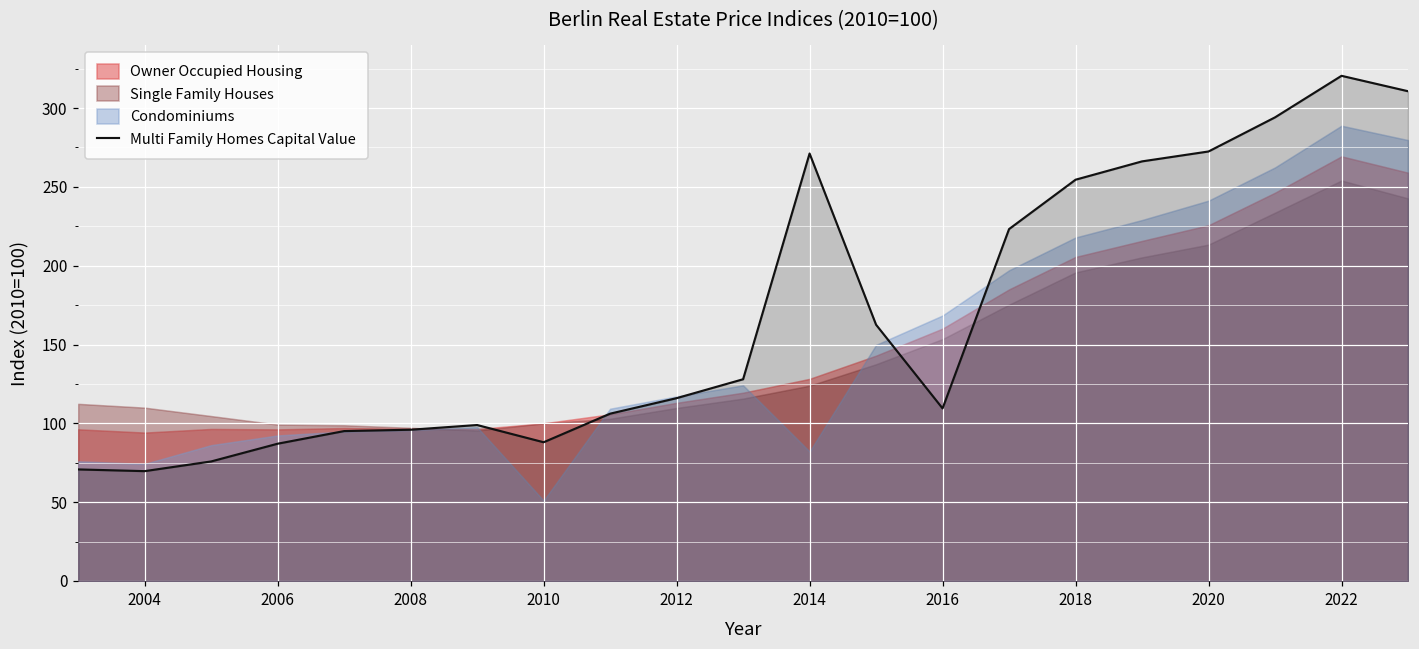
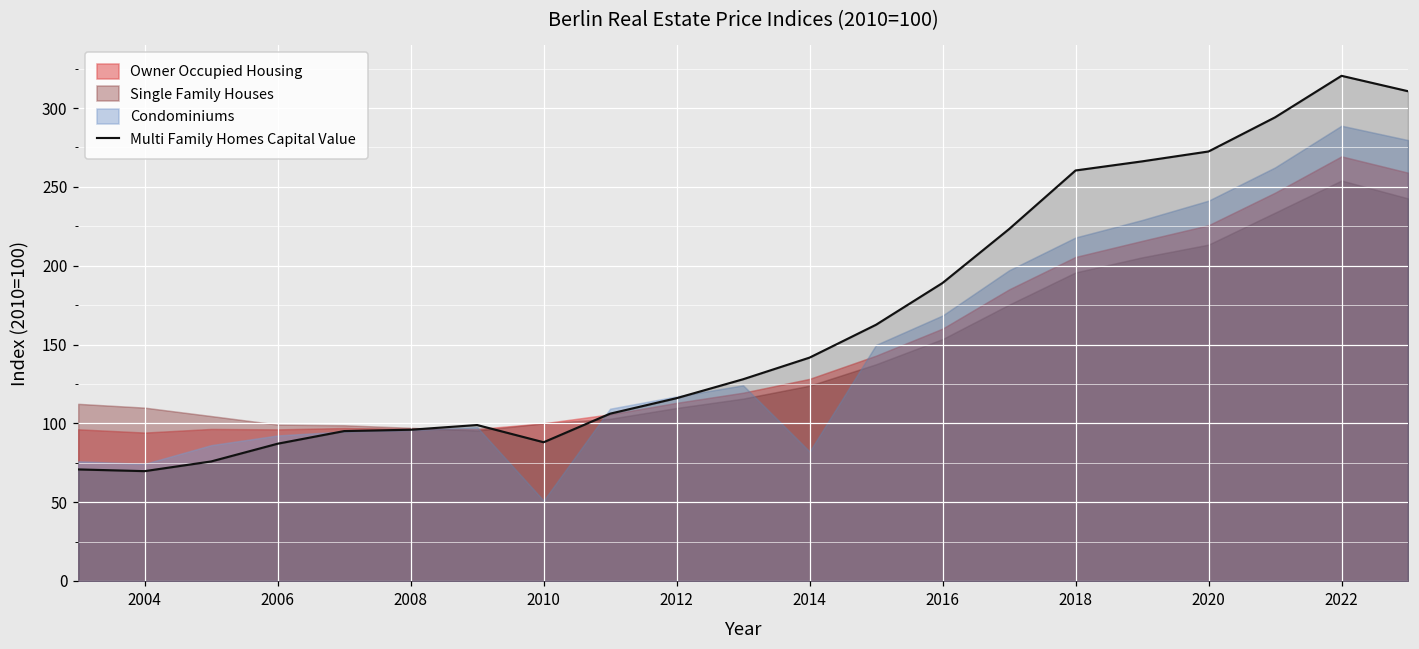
  {
    "Multi Family Homes Capital Value": {
      "2004": 70,
      "2006": 87,
      "2010": 88,
-     "2014": 271,
-     "2016": 109,
-     "2018": 255,
+     "2014": 142,
+     "2016": 189,
+     "2018": 260,
      "2020": 272,
      "2022": 320
    },
    "Condominiums": {
      "2004": 74,
      "2006": 92,
      "2010": 51,
      "2014": 82,
      "2016": 168,
      "2018": 218,
      "2020": 241,
      "2022": 289
    }
  }
